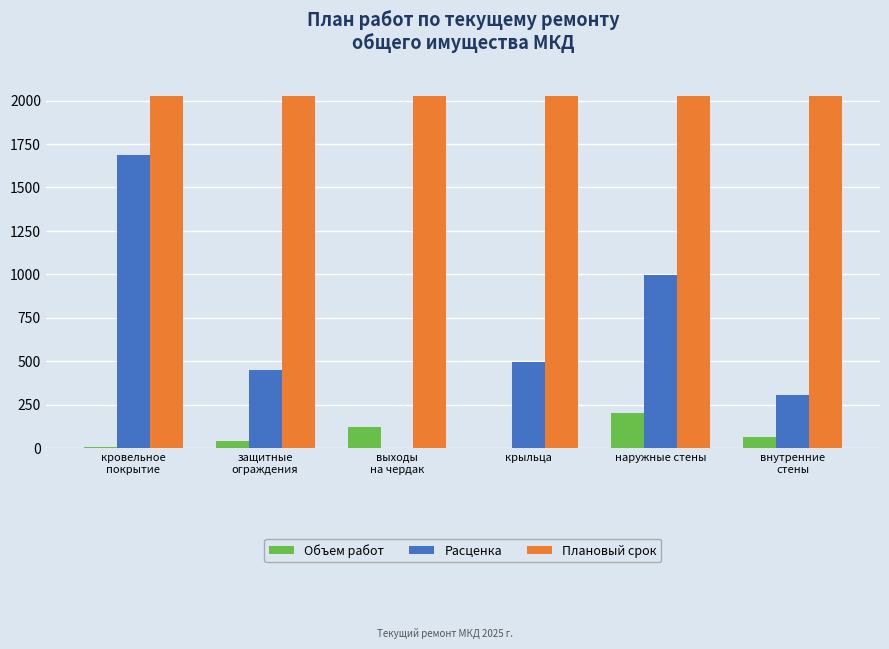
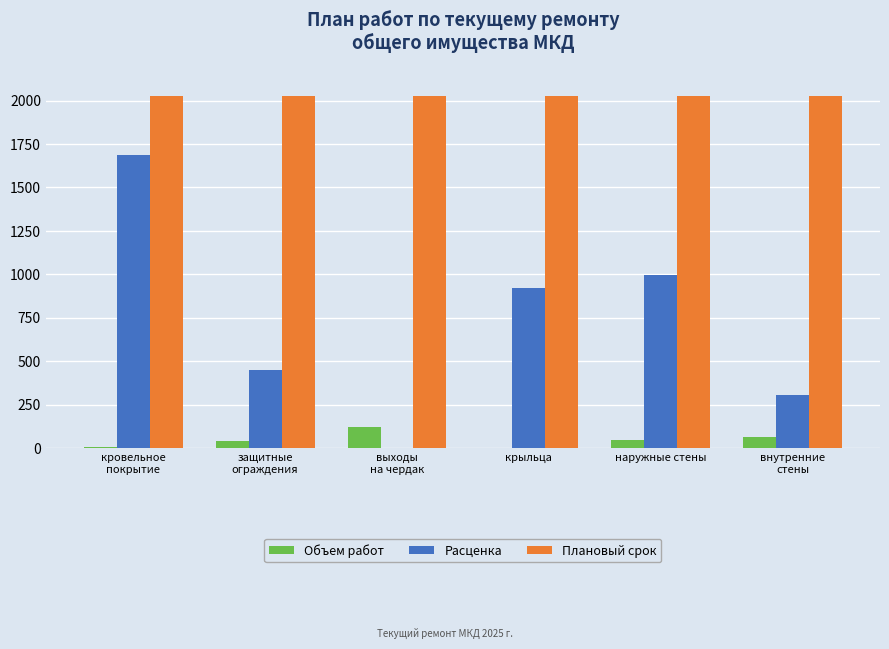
  {
    "Объем работ": {
      "защитные ограждения": 40,
      "выходы на чердак": 130,
-     "наружные стены": 210,
+     "наружные стены": 50,
      "внутренние стены": 70
    },
    "Расценка": {
      "кровельное покрытие": 1690,
      "защитные ограждения": 450,
      "выходы на чердак": 0,
-     "крыльца": 500,
+     "крыльца": 920,
      "наружные стены": 1000,
      "внутренние стены": 310
    },
    "Плановый срок": {
      "кровельное покрытие": 2030,
      "защитные ограждения": 2030,
      "выходы на чердак": 2030,
      "крыльца": 2030,
      "наружные стены": 2030,
      "внутренние стены": 2030
    }
  }
